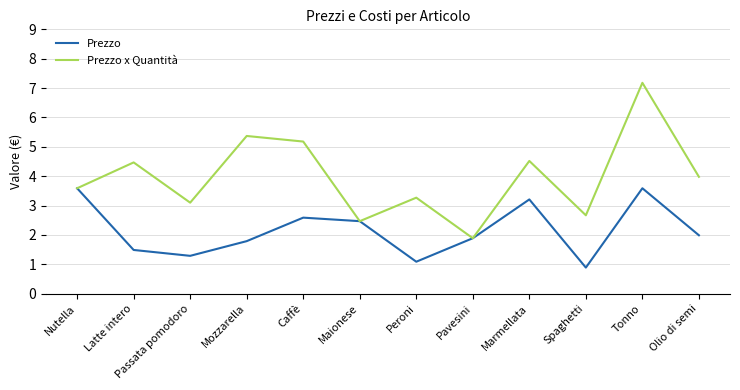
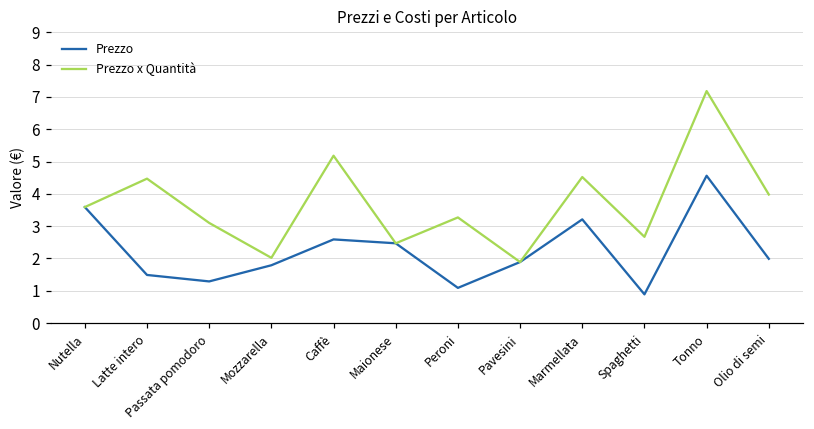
  {
    "Prezzo": {
      "Latte intero": 1.5,
      "Passata pomodoro": 1.3,
      "Mozzarella": 1.8,
      "Caffè": 2.6,
      "Peroni": 1.1,
      "Marmellata": 3.2,
      "Spaghetti": 0.9,
-     "Tonno": 3.6,
+     "Tonno": 4.6,
      "Olio di semi": 2.0
    },
    "Prezzo x Quantità": {
      "Latte intero": 4.5,
      "Passata pomodoro": 3.1,
-     "Mozzarella": 5.4,
+     "Mozzarella": 2.0,
      "Caffè": 5.2,
      "Peroni": 3.3,
      "Marmellata": 4.5,
      "Spaghetti": 2.7,
      "Tonno": 7.2,
      "Olio di semi": 4.0
    }
  }
